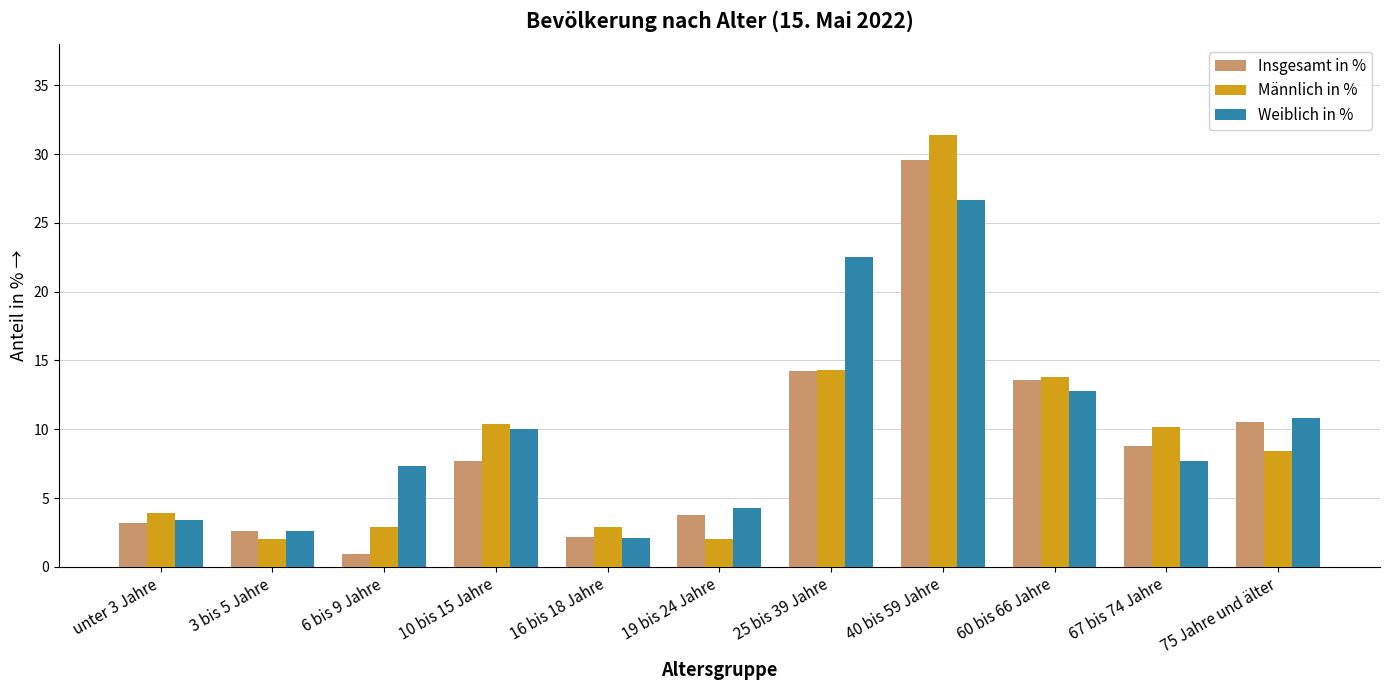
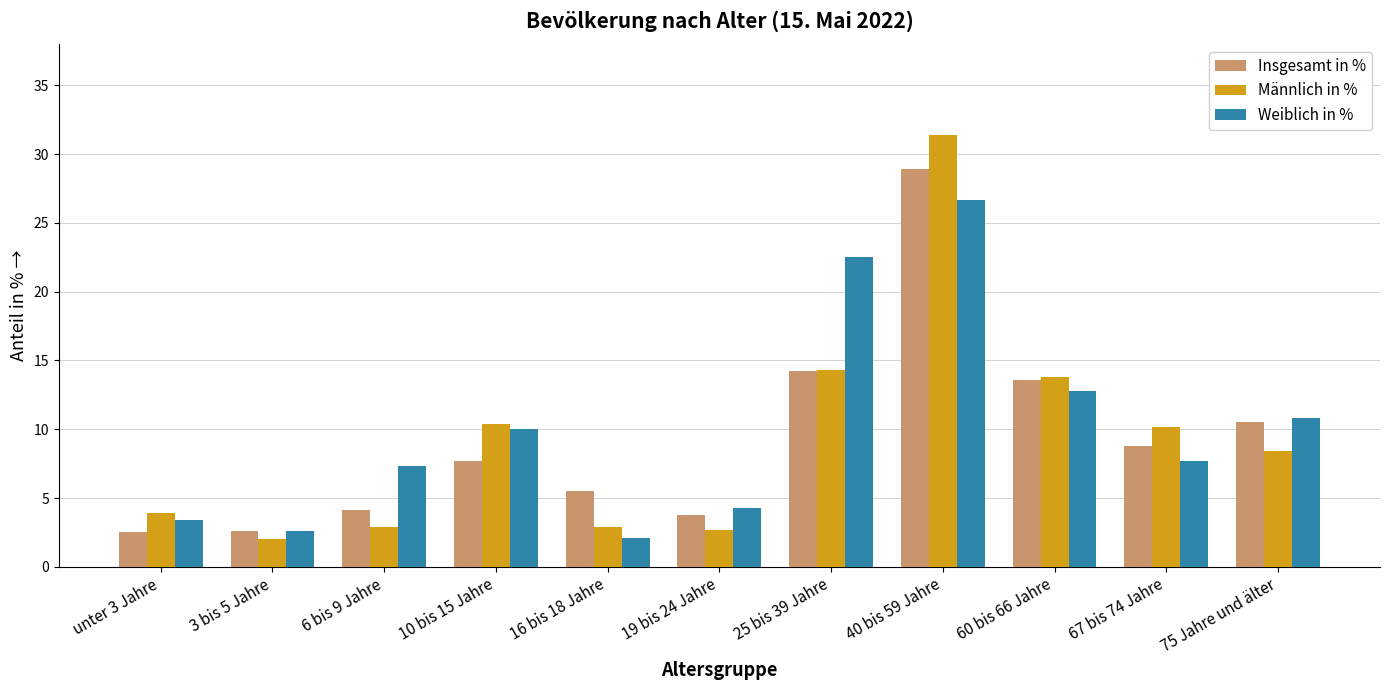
  {
    "Insgesamt in %": {
-     "unter 3 Jahre": 3.2,
+     "unter 3 Jahre": 2.5,
      "3 bis 5 Jahre": 2.6,
-     "6 bis 9 Jahre": 0.9,
+     "6 bis 9 Jahre": 4.1,
      "10 bis 15 Jahre": 7.7,
-     "16 bis 18 Jahre": 2.2,
+     "16 bis 18 Jahre": 5.5,
      "19 bis 24 Jahre": 3.8,
      "25 bis 39 Jahre": 14.2,
-     "40 bis 59 Jahre": 29.6,
+     "40 bis 59 Jahre": 28.9,
      "60 bis 66 Jahre": 13.6,
      "67 bis 74 Jahre": 8.8,
      "75 Jahre und älter": 10.5
    },
    "Männlich in %": {
      "unter 3 Jahre": 3.9,
      "3 bis 5 Jahre": 2.0,
      "6 bis 9 Jahre": 2.9,
      "10 bis 15 Jahre": 10.4,
      "16 bis 18 Jahre": 2.9,
-     "19 bis 24 Jahre": 2.0,
+     "19 bis 24 Jahre": 2.7,
      "25 bis 39 Jahre": 14.3,
      "40 bis 59 Jahre": 31.4,
      "60 bis 66 Jahre": 13.8,
      "67 bis 74 Jahre": 10.2,
      "75 Jahre und älter": 8.4
    },
    "Weiblich in %": {
      "unter 3 Jahre": 3.4,
      "3 bis 5 Jahre": 2.6,
      "6 bis 9 Jahre": 7.3,
      "10 bis 15 Jahre": 10.0,
      "16 bis 18 Jahre": 2.1,
      "19 bis 24 Jahre": 4.3,
      "25 bis 39 Jahre": 22.5,
      "40 bis 59 Jahre": 26.7,
      "60 bis 66 Jahre": 12.8,
      "67 bis 74 Jahre": 7.7,
      "75 Jahre und älter": 10.8
    }
  }
